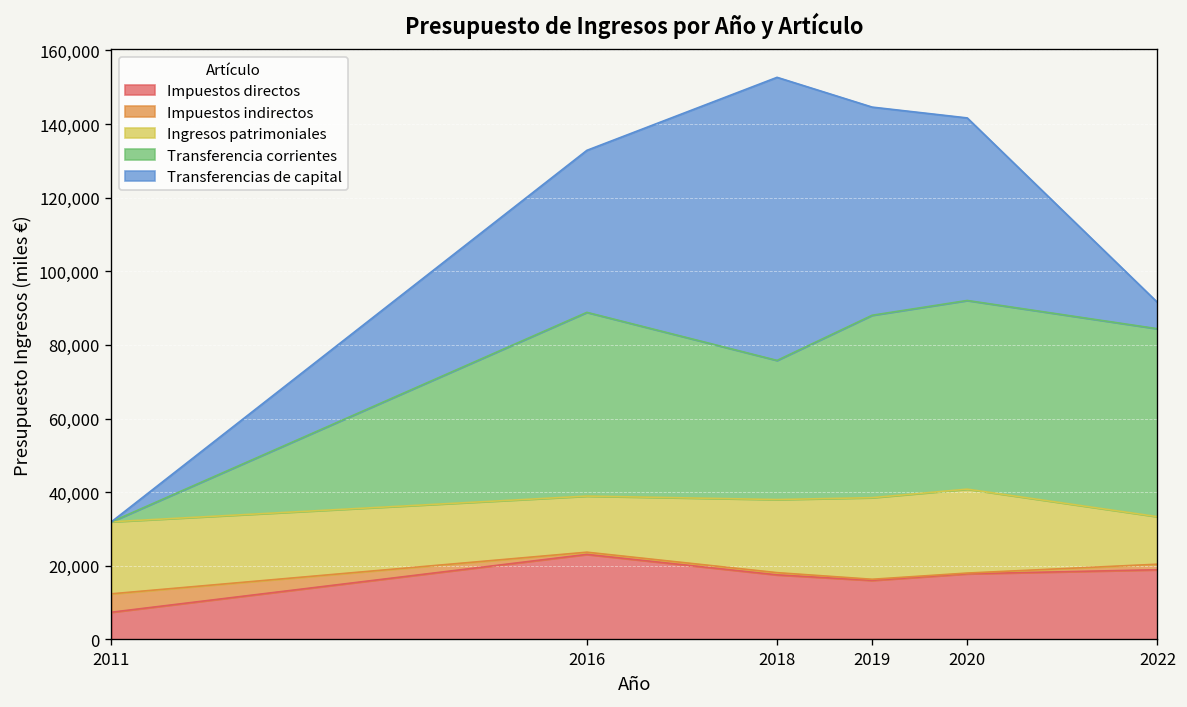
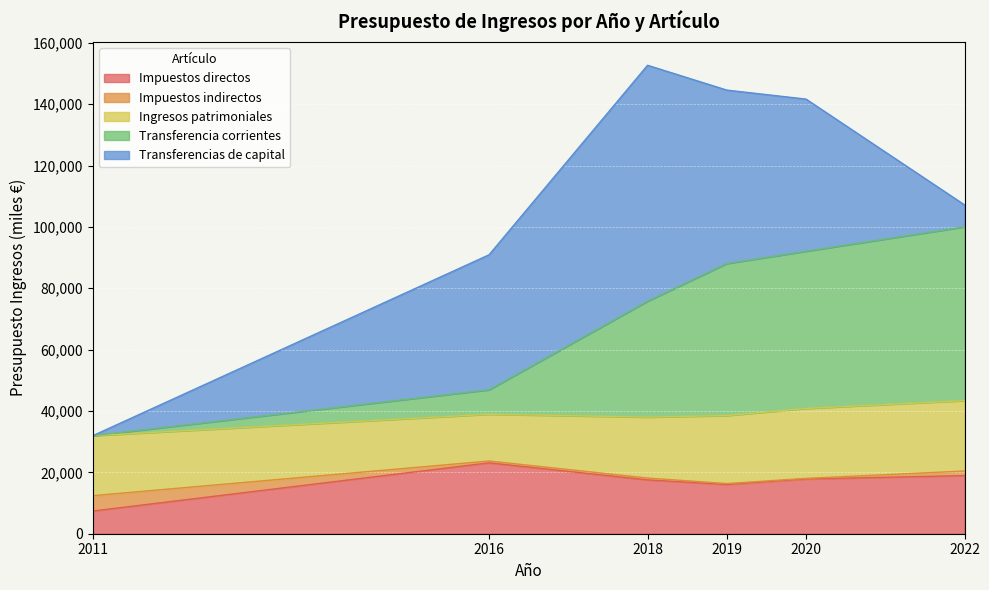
  {
    "Ingresos patrimoniales": {
      "2016": "15,000",
      "2018": "20,000",
      "2019": "22,000",
      "2020": "23,000",
-     "2022": "13,000"
+     "2022": "23,000"
    },
    "Transferencia corrientes": {
-     "2016": "50,000",
+     "2016": "8,000",
      "2018": "38,000",
      "2019": "50,000",
      "2020": "51,000",
-     "2022": "51,000"
+     "2022": "57,000"
    },
    "Transferencias de capital": {
      "2016": "44,000",
      "2018": "77,000",
      "2019": "57,000",
      "2020": "50,000",
      "2022": "7,000"
    }
  }
